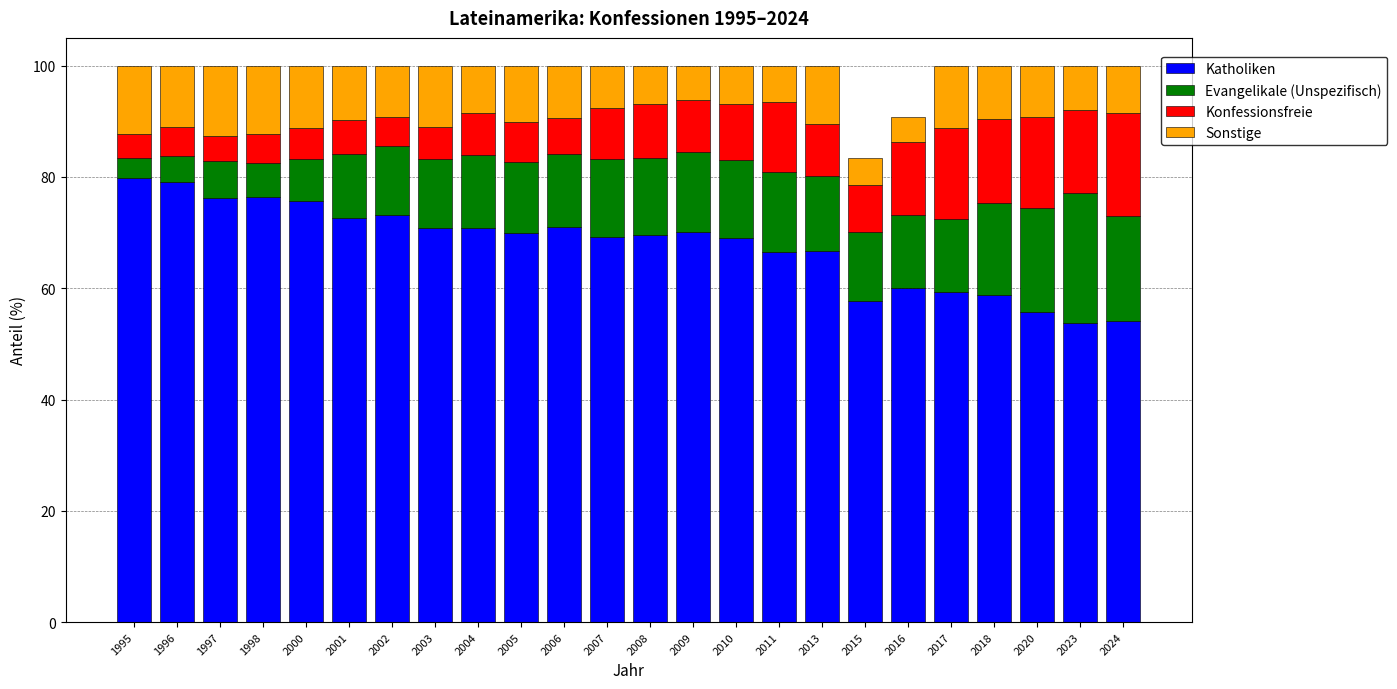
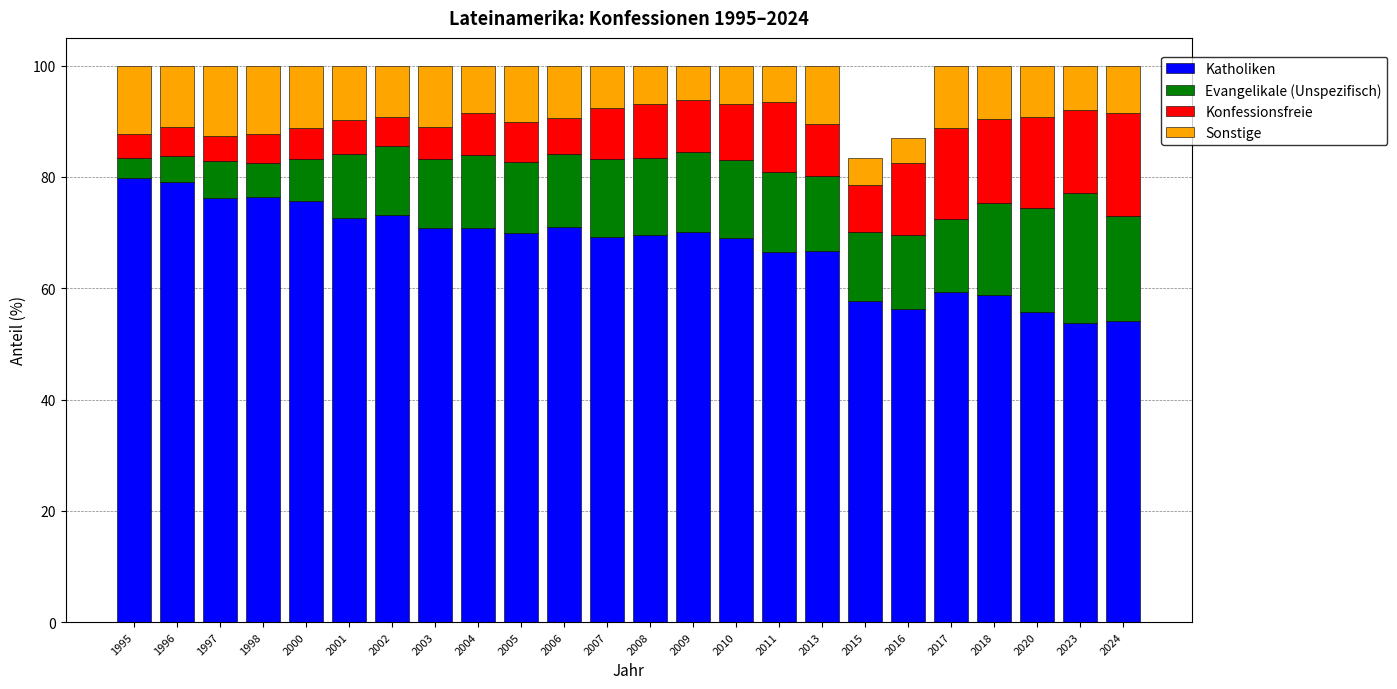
  {
    "Katholiken": {
      "1995": 80,
      "1996": 79,
      "1997": 76,
      "1998": 76,
      "2000": 76,
      "2001": 73,
      "2002": 73,
      "2003": 71,
      "2004": 71,
      "2005": 70,
      "2006": 71,
      "2007": 69,
      "2008": 70,
      "2009": 70,
      "2010": 69,
      "2011": 67,
      "2013": 67,
      "2015": 58,
-     "2016": 60,
+     "2016": 56,
      "2017": 59,
      "2018": 59,
      "2020": 56,
      "2023": 54,
      "2024": 54
    },
    "Evangelikale (Unspezifisch)": {
      "1995": 4,
      "1996": 5,
      "1997": 7,
      "1998": 6,
      "2000": 8,
      "2001": 12,
      "2002": 13,
      "2003": 12,
      "2004": 13,
      "2005": 13,
      "2006": 13,
      "2007": 14,
      "2008": 14,
      "2009": 14,
      "2010": 14,
      "2011": 14,
      "2013": 13,
      "2015": 12,
      "2016": 13,
      "2017": 13,
      "2018": 17,
      "2020": 19,
      "2023": 23,
      "2024": 19
    },
    "Konfessionsfreie": {
      "1995": 4,
      "1996": 5,
      "1997": 5,
      "1998": 5,
      "2000": 6,
      "2001": 6,
      "2002": 5,
      "2003": 6,
      "2004": 8,
      "2005": 7,
      "2006": 6,
      "2007": 9,
      "2008": 10,
      "2009": 9,
      "2010": 10,
      "2011": 13,
      "2013": 9,
      "2015": 8,
      "2016": 13,
      "2017": 16,
      "2018": 15,
      "2020": 16,
      "2023": 15,
      "2024": 19
    },
    "Sonstige": {
      "1995": 12,
      "1996": 11,
      "1997": 13,
      "1998": 12,
      "2000": 11,
      "2001": 10,
      "2002": 9,
      "2003": 11,
      "2004": 9,
      "2005": 10,
      "2006": 9,
      "2007": 8,
      "2008": 7,
      "2009": 6,
      "2010": 7,
      "2011": 7,
      "2013": 11,
      "2015": 5,
      "2016": 5,
      "2017": 11,
      "2018": 10,
      "2020": 9,
      "2023": 8,
      "2024": 9
    }
  }
